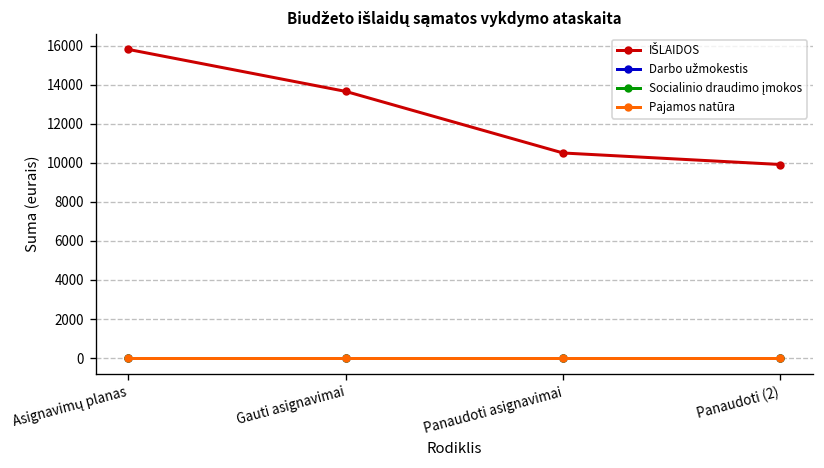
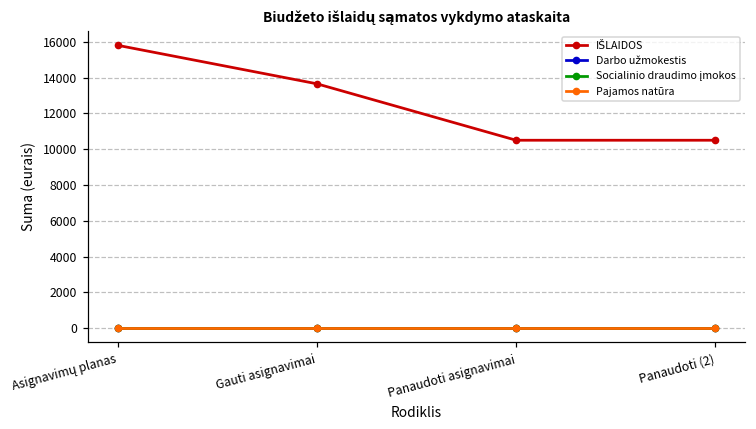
  {
    "IŠLAIDOS": {
      "Asignavimų planas": 15800,
      "Gauti asignavimai": 13700,
      "Panaudoti asignavimai": 10500,
-     "Panaudoti (2)": 9900
+     "Panaudoti (2)": 10500
    },
    "Pajamos natūra": {
      "Asignavimų planas": 0,
      "Gauti asignavimai": 0,
      "Panaudoti asignavimai": 0,
      "Panaudoti (2)": 0
    }
  }
